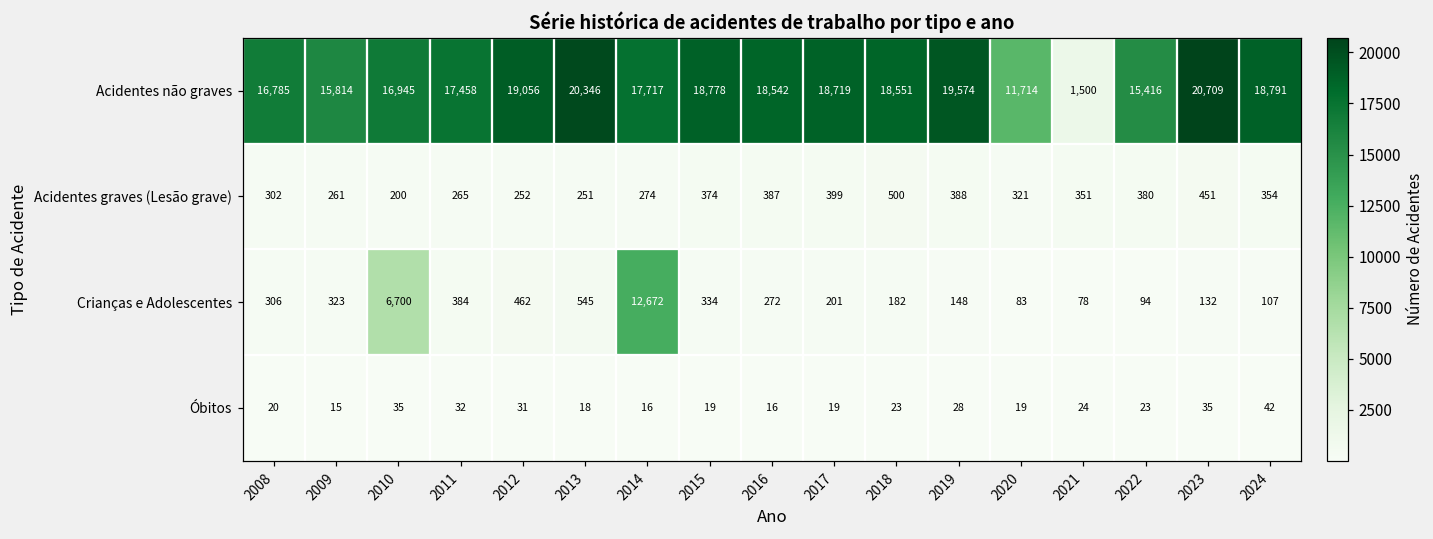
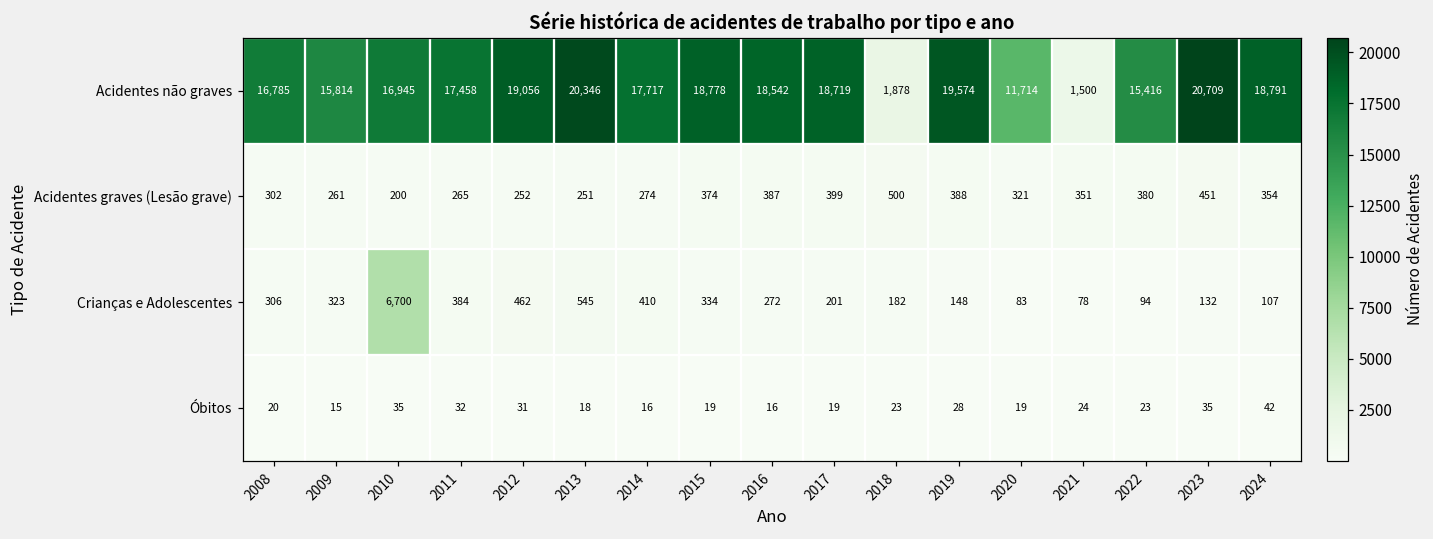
  {
    "Acidentes não graves": {
      "2008": "16,785",
      "2009": "15,814",
      "2010": "16,945",
      "2011": "17,458",
      "2012": "19,056",
      "2013": "20,346",
      "2014": "17,717",
      "2015": "18,778",
      "2016": "18,542",
      "2017": "18,719",
-     "2018": "18,551",
+     "2018": "1,878",
      "2019": "19,574",
      "2020": "11,714",
      "2021": "1,500",
      "2022": "15,416",
      "2023": "20,709",
      "2024": "18,791"
    },
    "Acidentes graves (Lesão grave)": {
      "2008": "302",
      "2009": "261",
      "2010": "200",
      "2011": "265",
      "2012": "252",
      "2013": "251",
      "2014": "274",
      "2015": "374",
      "2016": "387",
      "2017": "399",
      "2018": "500",
      "2019": "388",
      "2020": "321",
      "2021": "351",
      "2022": "380",
      "2023": "451",
      "2024": "354"
    },
    "Crianças e Adolescentes": {
      "2008": "306",
      "2009": "323",
      "2010": "6,700",
      "2011": "384",
      "2012": "462",
      "2013": "545",
-     "2014": "12,672",
+     "2014": "410",
      "2015": "334",
      "2016": "272",
      "2017": "201",
      "2018": "182",
      "2019": "148",
      "2020": "83",
      "2021": "78",
      "2022": "94",
      "2023": "132",
      "2024": "107"
    },
    "Óbitos": {
      "2008": "20",
      "2009": "15",
      "2010": "35",
      "2011": "32",
      "2012": "31",
      "2013": "18",
      "2014": "16",
      "2015": "19",
      "2016": "16",
      "2017": "19",
      "2018": "23",
      "2019": "28",
      "2020": "19",
      "2021": "24",
      "2022": "23",
      "2023": "35",
      "2024": "42"
    }
  }
